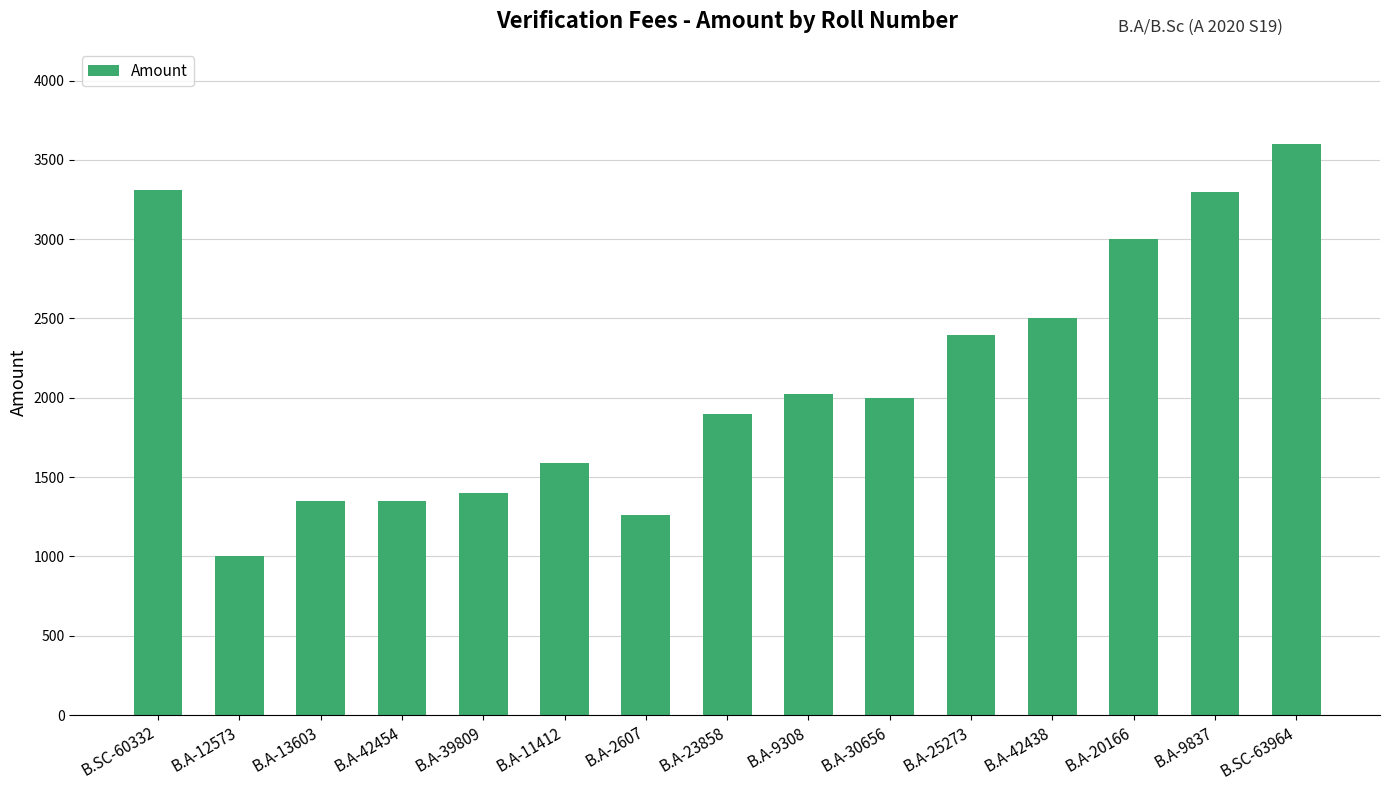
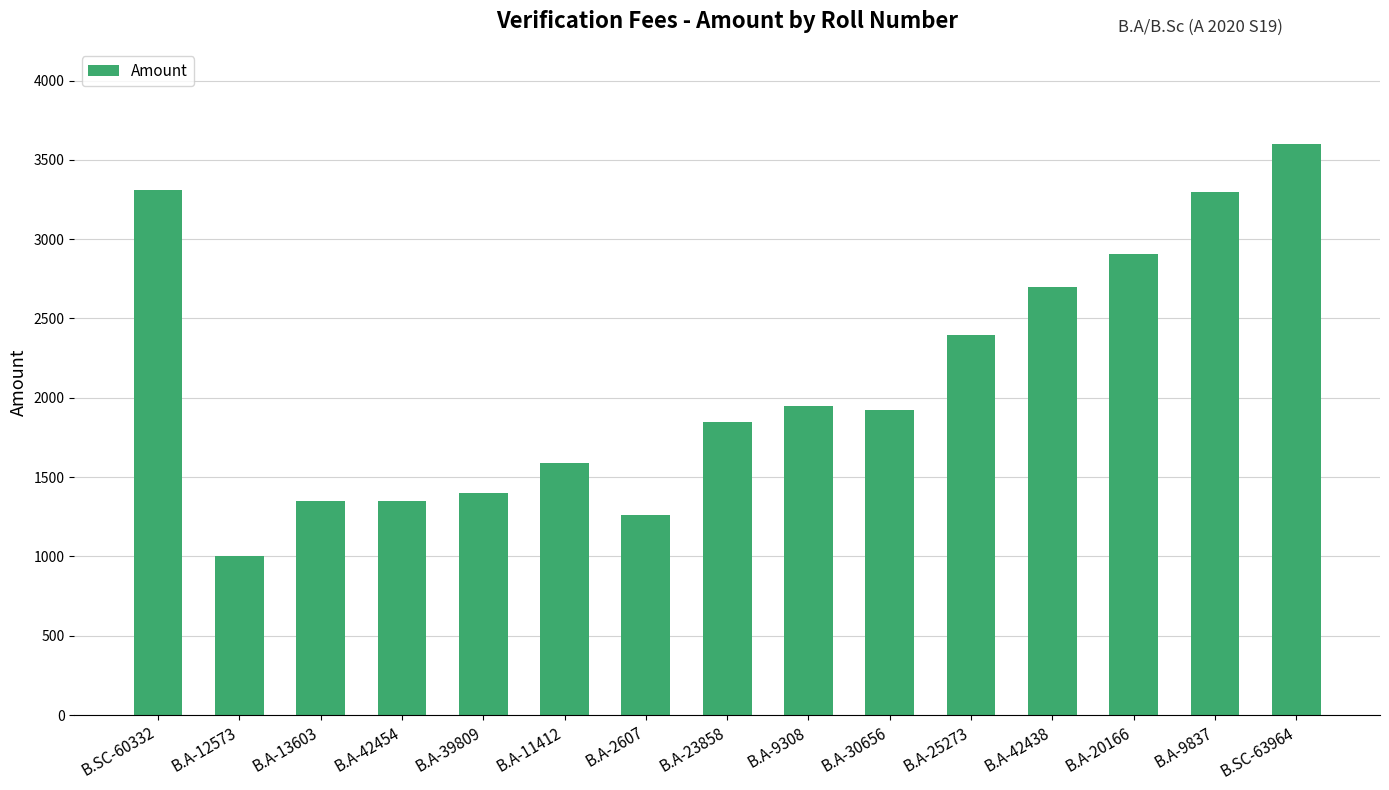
  {
    "B.SC-60332": 3310,
    "B.A-12573": 1000,
    "B.A-13603": 1350,
    "B.A-42454": 1350,
    "B.A-39809": 1400,
    "B.A-11412": 1590,
    "B.A-2607": 1260,
-   "B.A-23858": 1900,
-   "B.A-9308": 2030,
-   "B.A-30656": 2000,
+   "B.A-23858": 1850,
+   "B.A-9308": 1950,
+   "B.A-30656": 1930,
    "B.A-25273": 2400,
-   "B.A-42438": 2500,
-   "B.A-20166": 3000,
+   "B.A-42438": 2700,
+   "B.A-20166": 2910,
    "B.A-9837": 3300,
    "B.SC-63964": 3600
  }
